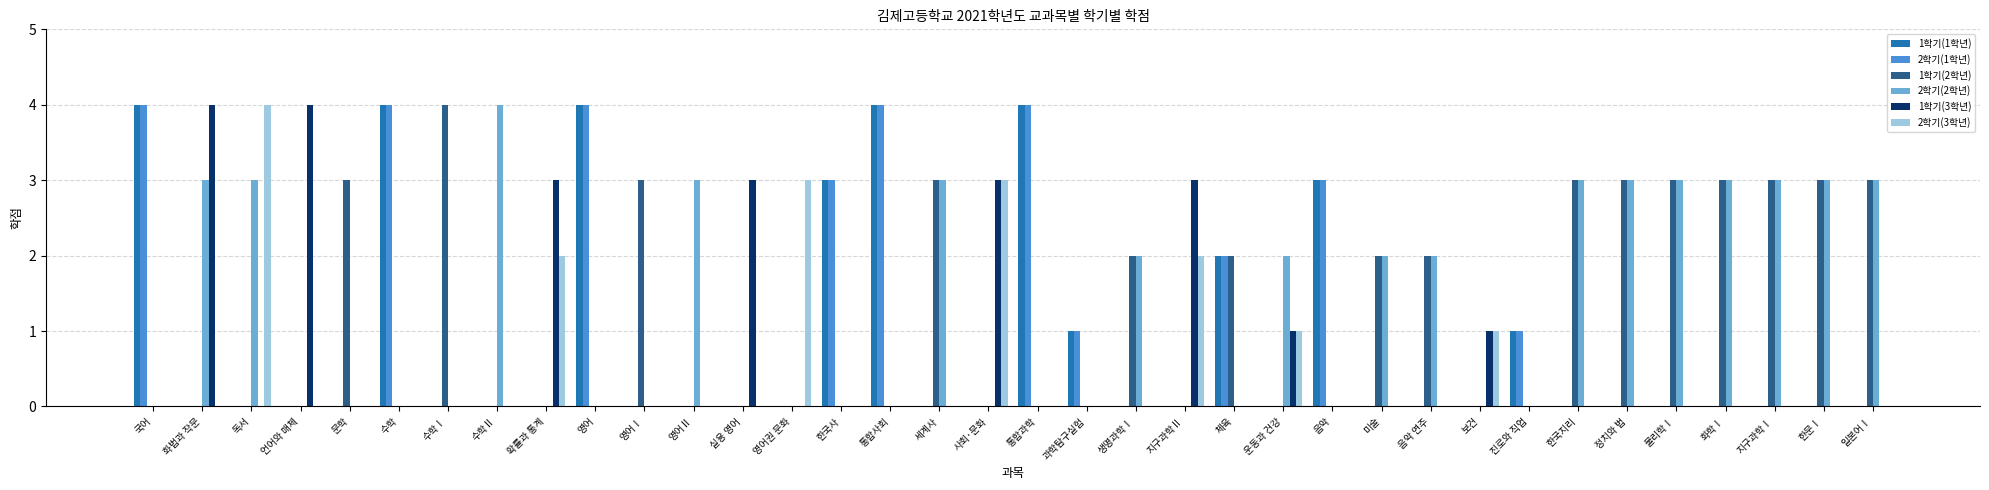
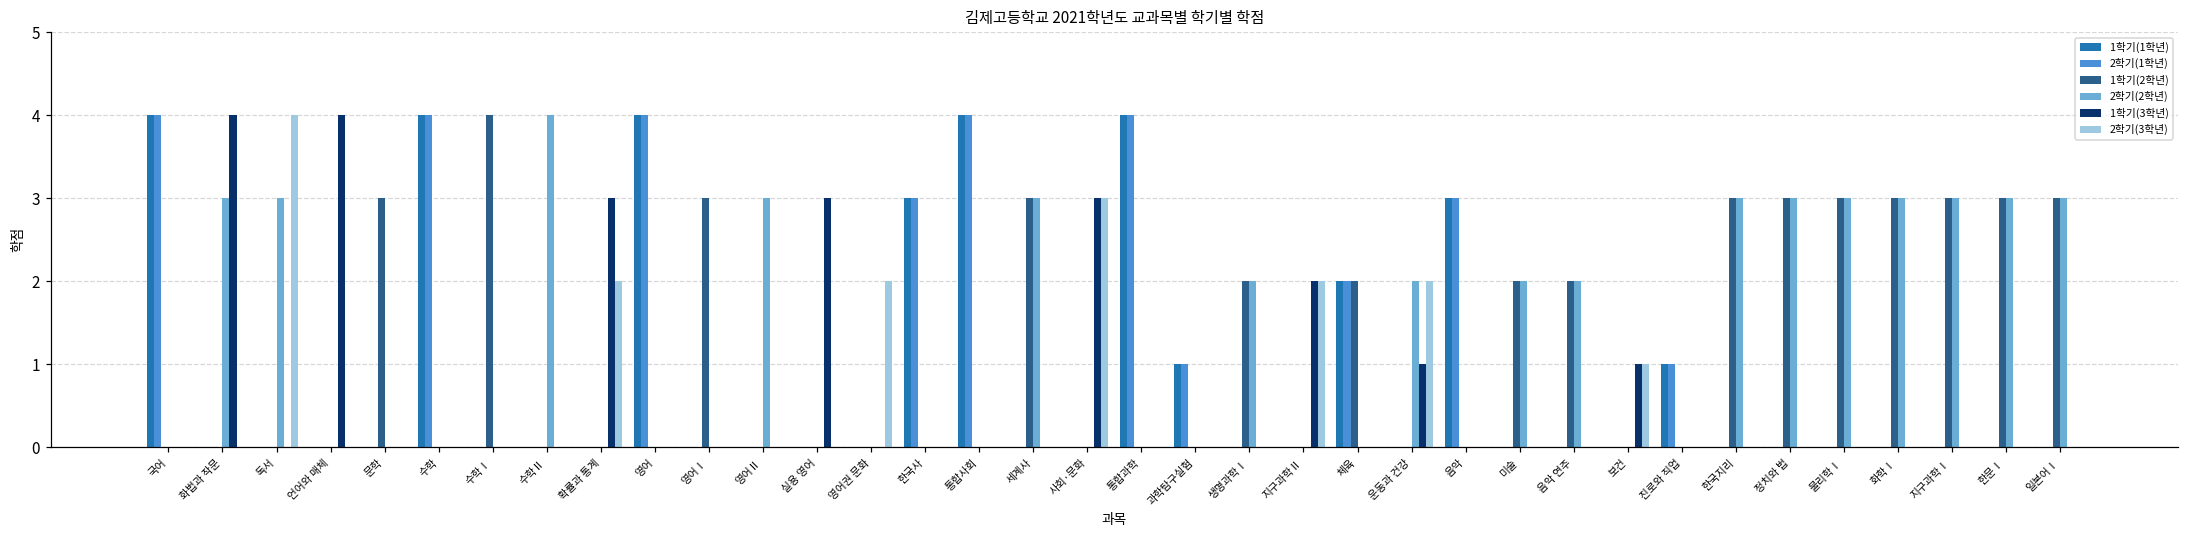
  {
    "1학기(3학년)": {
      "국어": 0,
      "화법과 작문": 4,
      "독서": 0,
      "언어와 매체": 4,
      "문학": 0,
      "수학": 0,
      "수학Ⅰ": 0,
      "수학Ⅱ": 0,
      "확률과 통계": 3,
      "영어": 0,
      "영어Ⅰ": 0,
      "영어Ⅱ": 0,
      "실용 영어": 3,
      "영어권 문화": 0,
      "한국사": 0,
      "통합사회": 0,
      "세계사": 0,
      "사회·문화": 3,
      "통합과학": 0,
      "과학탐구실험": 0,
      "생명과학Ⅰ": 0,
-     "지구과학Ⅱ": 3,
+     "지구과학Ⅱ": 2,
      "체육": 0,
      "운동과 건강": 1,
      "음악": 0,
      "미술": 0,
      "음악 연주": 0,
      "보건": 1,
      "진로와 직업": 0,
      "한국지리": 0,
      "정치와 법": 0,
      "물리학Ⅰ": 0,
      "화학Ⅰ": 0,
      "지구과학Ⅰ": 0,
      "한문Ⅰ": 0,
      "일본어Ⅰ": 0
    },
    "2학기(3학년)": {
      "국어": 0,
      "화법과 작문": 0,
      "독서": 4,
      "언어와 매체": 0,
      "문학": 0,
      "수학": 0,
      "수학Ⅰ": 0,
      "수학Ⅱ": 0,
      "확률과 통계": 2,
      "영어": 0,
      "영어Ⅰ": 0,
      "영어Ⅱ": 0,
      "실용 영어": 0,
-     "영어권 문화": 3,
+     "영어권 문화": 2,
      "한국사": 0,
      "통합사회": 0,
      "세계사": 0,
      "사회·문화": 3,
      "통합과학": 0,
      "과학탐구실험": 0,
      "생명과학Ⅰ": 0,
      "지구과학Ⅱ": 2,
      "체육": 0,
-     "운동과 건강": 1,
+     "운동과 건강": 2,
      "음악": 0,
      "미술": 0,
      "음악 연주": 0,
      "보건": 1,
      "진로와 직업": 0,
      "한국지리": 0,
      "정치와 법": 0,
      "물리학Ⅰ": 0,
      "화학Ⅰ": 0,
      "지구과학Ⅰ": 0,
      "한문Ⅰ": 0,
      "일본어Ⅰ": 0
    }
  }
